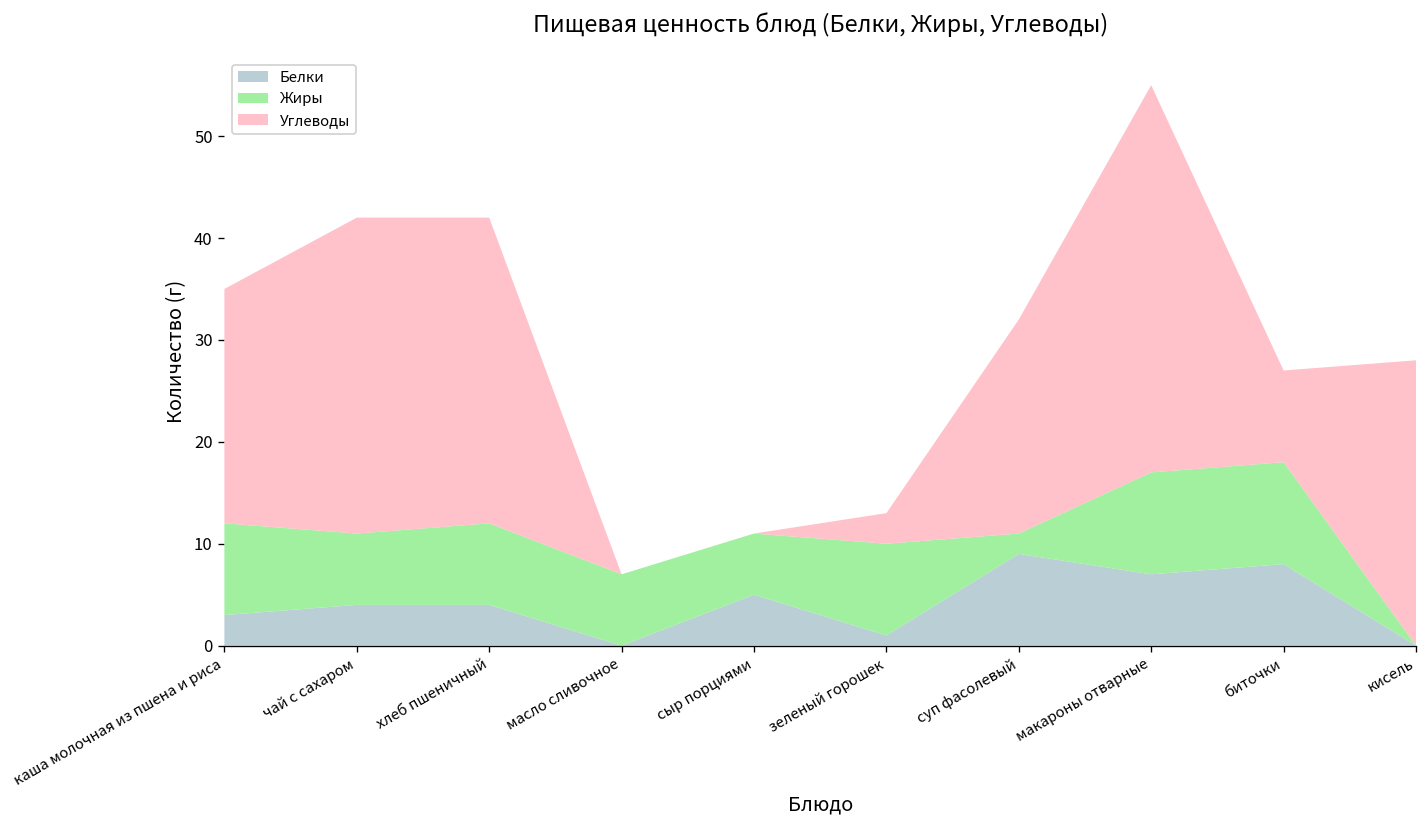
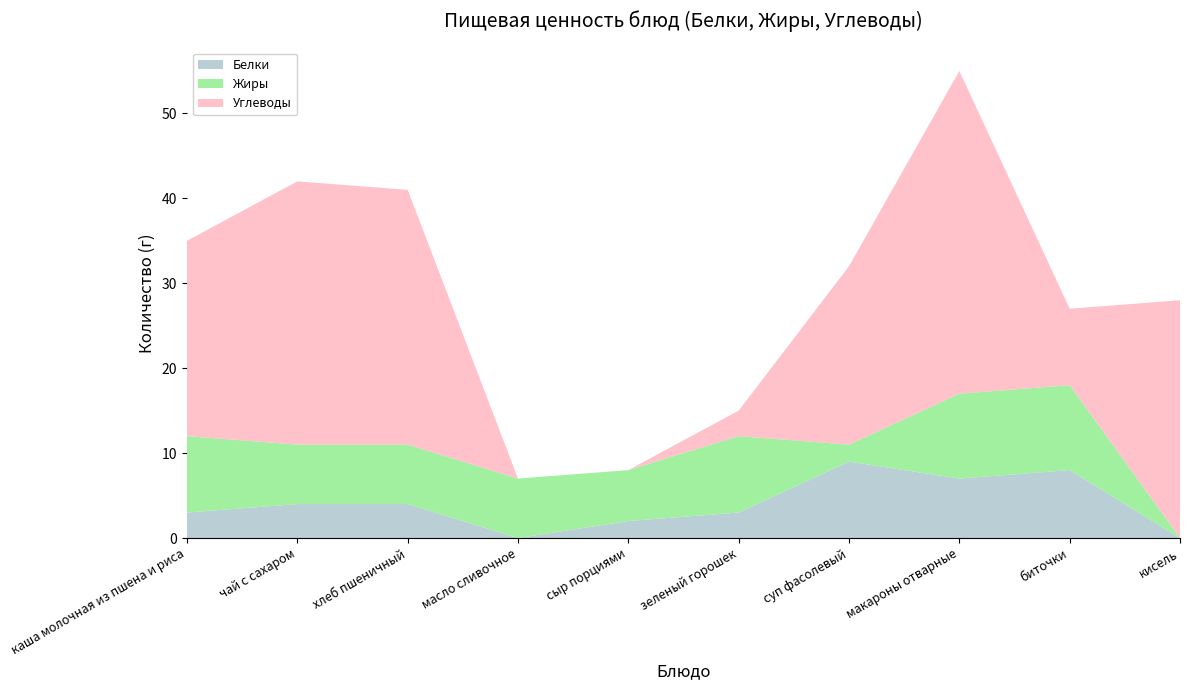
  {
    "Белки": {
      "каша молочная из пшена и риса": 3,
      "чай с сахаром": 4,
      "хлеб пшеничный": 4,
      "масло сливочное": 0,
-     "сыр порциями": 5,
-     "зеленый горошек": 1,
+     "сыр порциями": 2,
+     "зеленый горошек": 3,
      "суп фасолевый": 9,
      "макароны отварные": 7,
      "биточки": 8
    },
    "Жиры": {
      "каша молочная из пшена и риса": 9,
      "чай с сахаром": 7,
-     "хлеб пшеничный": 8,
+     "хлеб пшеничный": 7,
      "зеленый горошек": 9,
      "суп фасолевый": 2,
      "макароны отварные": 10,
      "биточки": 10
    },
    "Углеводы": {
      "каша молочная из пшена и риса": 23,
      "чай с сахаром": 31,
      "хлеб пшеничный": 30,
      "зеленый горошек": 3,
      "суп фасолевый": 21,
      "макароны отварные": 38,
      "биточки": 9,
      "кисель": 28
    }
  }
